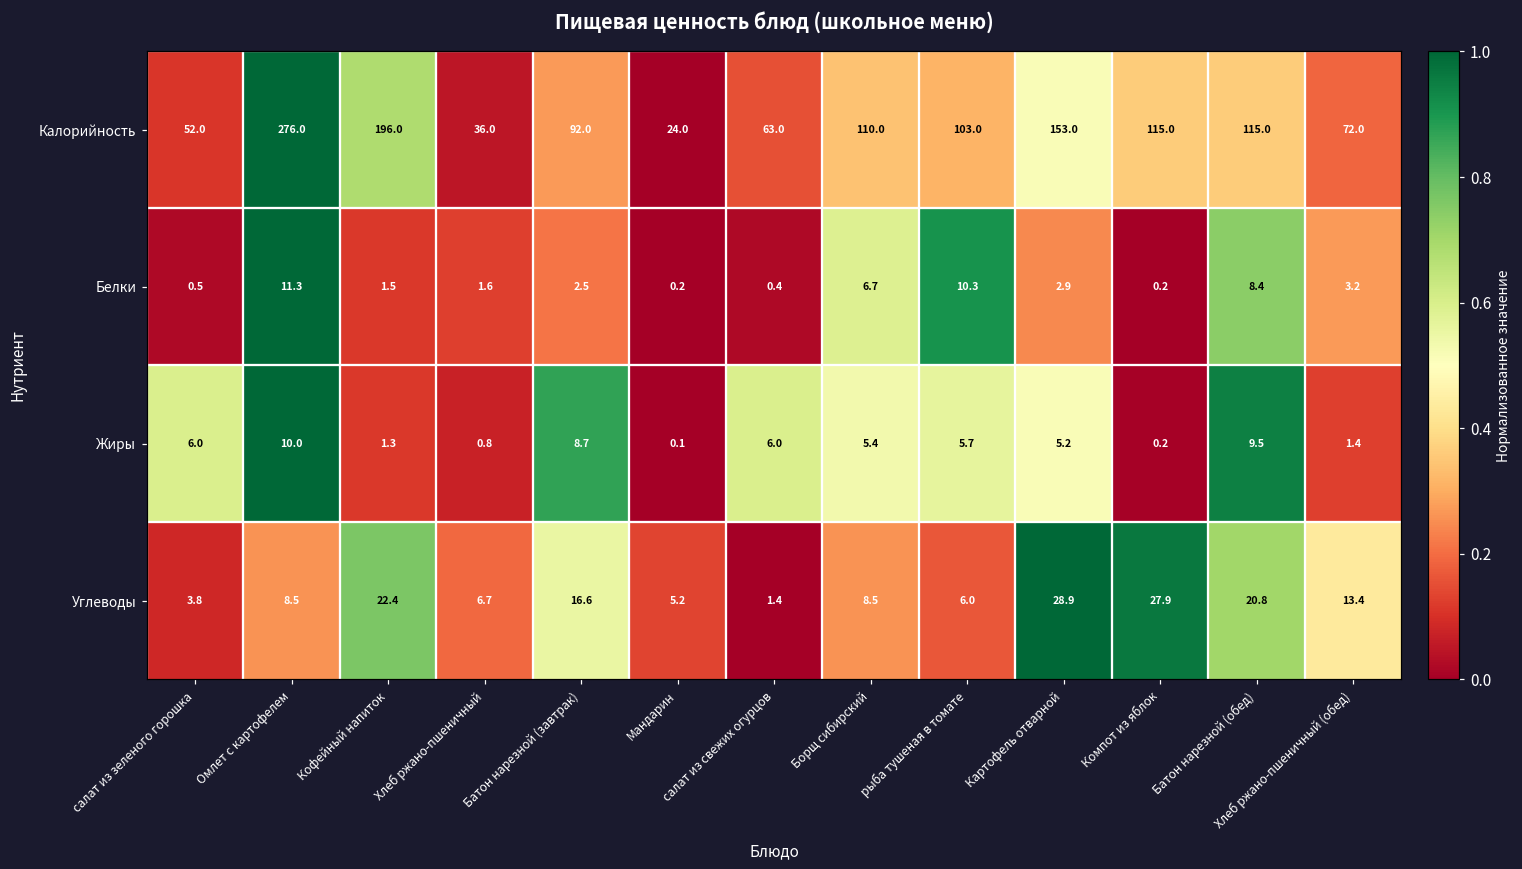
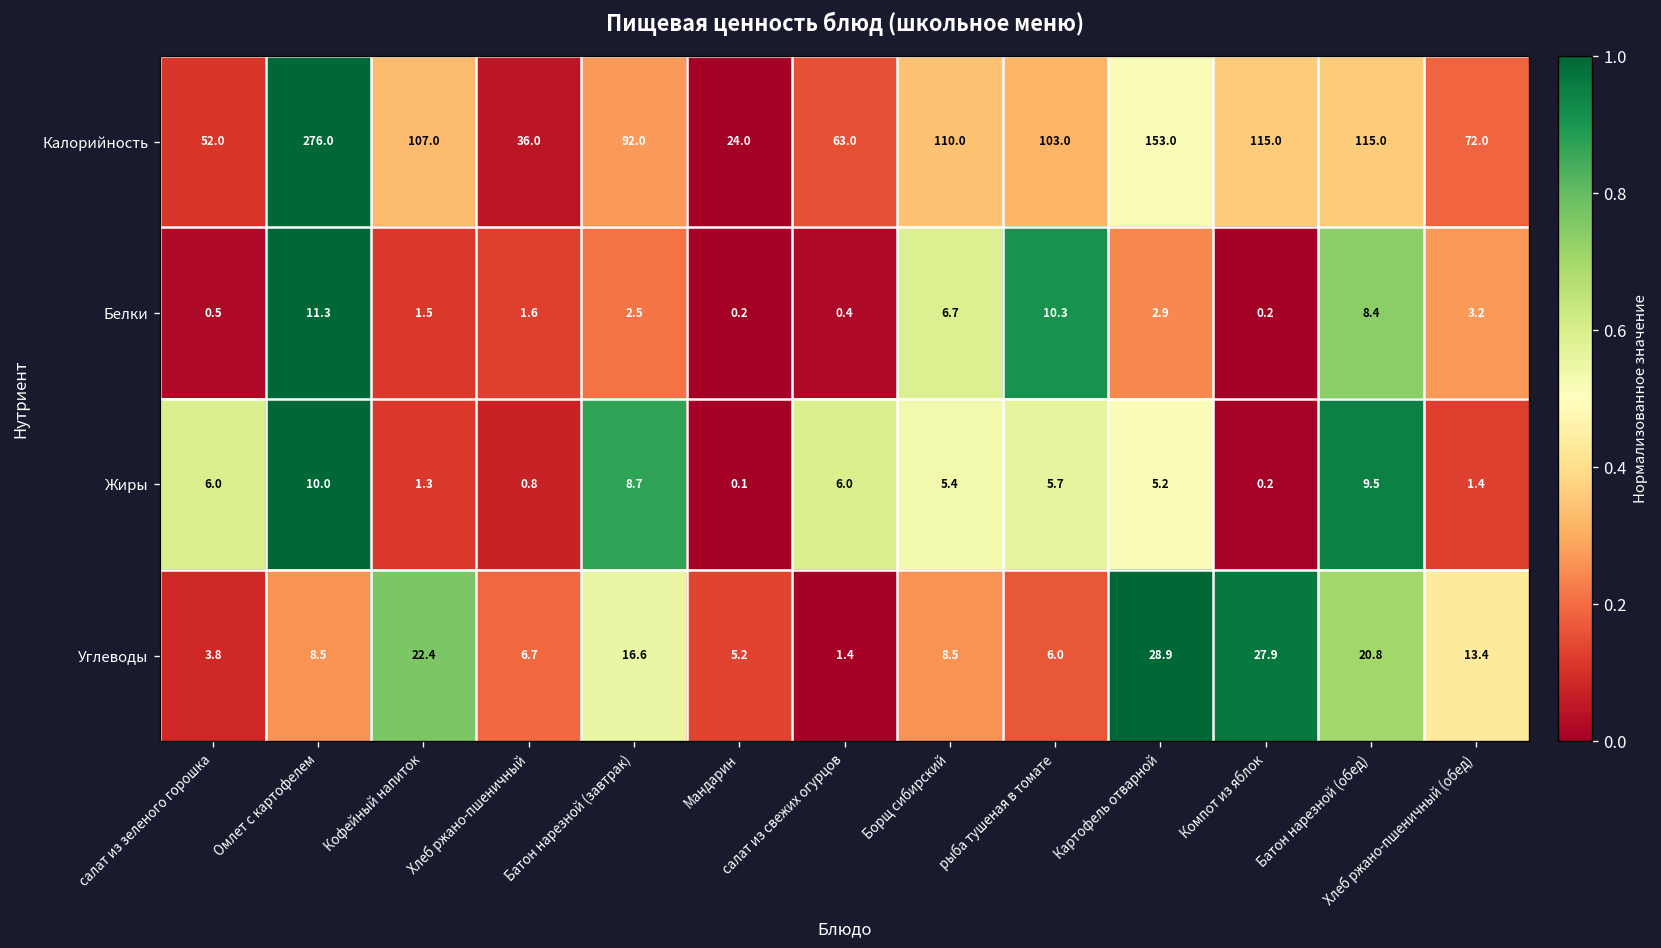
  {
    "Калорийность": {
      "салат из зеленого горошка": 52.0,
      "Омлет с картофелем": 276.0,
-     "Кофейный напиток": 196.0,
+     "Кофейный напиток": 107.0,
      "Хлеб ржано-пшеничный": 36.0,
      "Батон нарезной (завтрак)": 92.0,
      "Мандарин": 24.0,
      "салат из свежих огурцов": 63.0,
      "Борщ сибирский": 110.0,
      "рыба тушеная в томате": 103.0,
      "Картофель отварной": 153.0,
      "Компот из яблок": 115.0,
      "Батон нарезной (обед)": 115.0,
      "Хлеб ржано-пшеничный (обед)": 72.0
    },
    "Белки": {
      "салат из зеленого горошка": 0.5,
      "Омлет с картофелем": 11.3,
      "Кофейный напиток": 1.5,
      "Хлеб ржано-пшеничный": 1.6,
      "Батон нарезной (завтрак)": 2.5,
      "Мандарин": 0.2,
      "салат из свежих огурцов": 0.4,
      "Борщ сибирский": 6.7,
      "рыба тушеная в томате": 10.3,
      "Картофель отварной": 2.9,
      "Компот из яблок": 0.2,
      "Батон нарезной (обед)": 8.4,
      "Хлеб ржано-пшеничный (обед)": 3.2
    },
    "Жиры": {
      "салат из зеленого горошка": 6.0,
      "Омлет с картофелем": 10.0,
      "Кофейный напиток": 1.3,
      "Хлеб ржано-пшеничный": 0.8,
      "Батон нарезной (завтрак)": 8.7,
      "Мандарин": 0.1,
      "салат из свежих огурцов": 6.0,
      "Борщ сибирский": 5.4,
      "рыба тушеная в томате": 5.7,
      "Картофель отварной": 5.2,
      "Компот из яблок": 0.2,
      "Батон нарезной (обед)": 9.5,
      "Хлеб ржано-пшеничный (обед)": 1.4
    },
    "Углеводы": {
      "салат из зеленого горошка": 3.8,
      "Омлет с картофелем": 8.5,
      "Кофейный напиток": 22.4,
      "Хлеб ржано-пшеничный": 6.7,
      "Батон нарезной (завтрак)": 16.6,
      "Мандарин": 5.2,
      "салат из свежих огурцов": 1.4,
      "Борщ сибирский": 8.5,
      "рыба тушеная в томате": 6.0,
      "Картофель отварной": 28.9,
      "Компот из яблок": 27.9,
      "Батон нарезной (обед)": 20.8,
      "Хлеб ржано-пшеничный (обед)": 13.4
    }
  }
